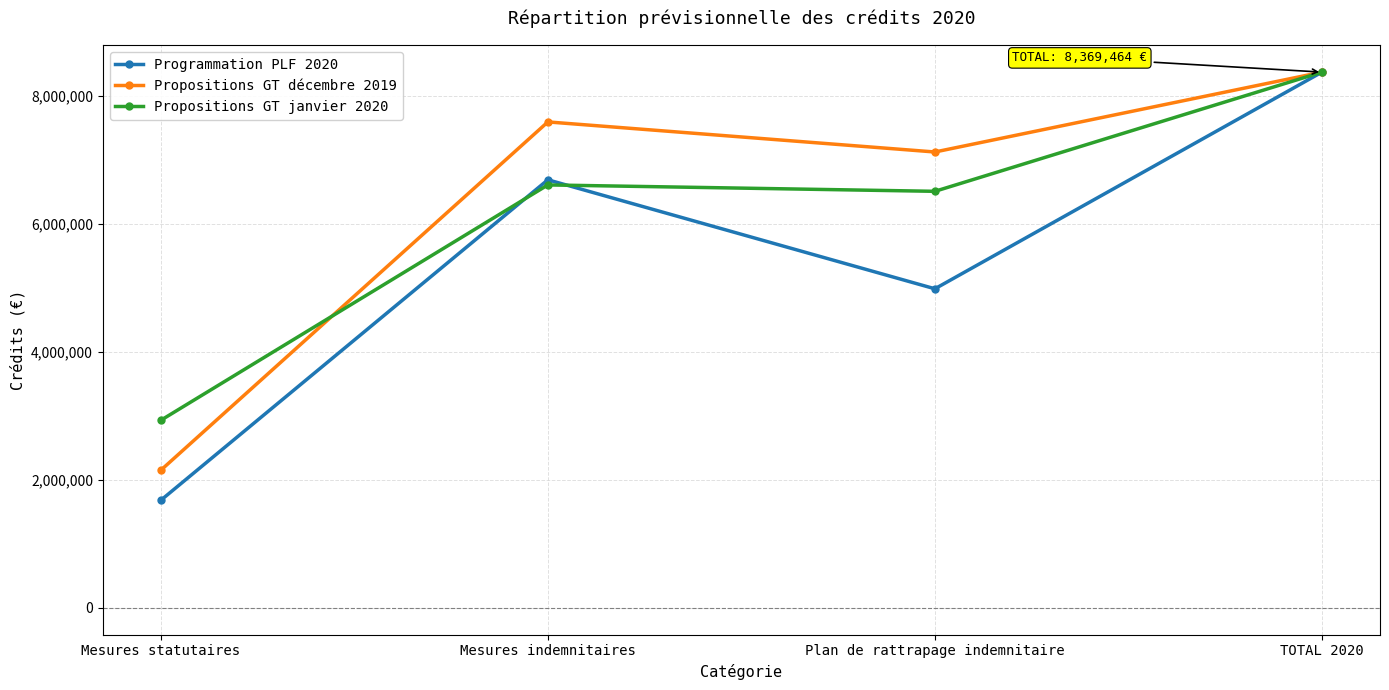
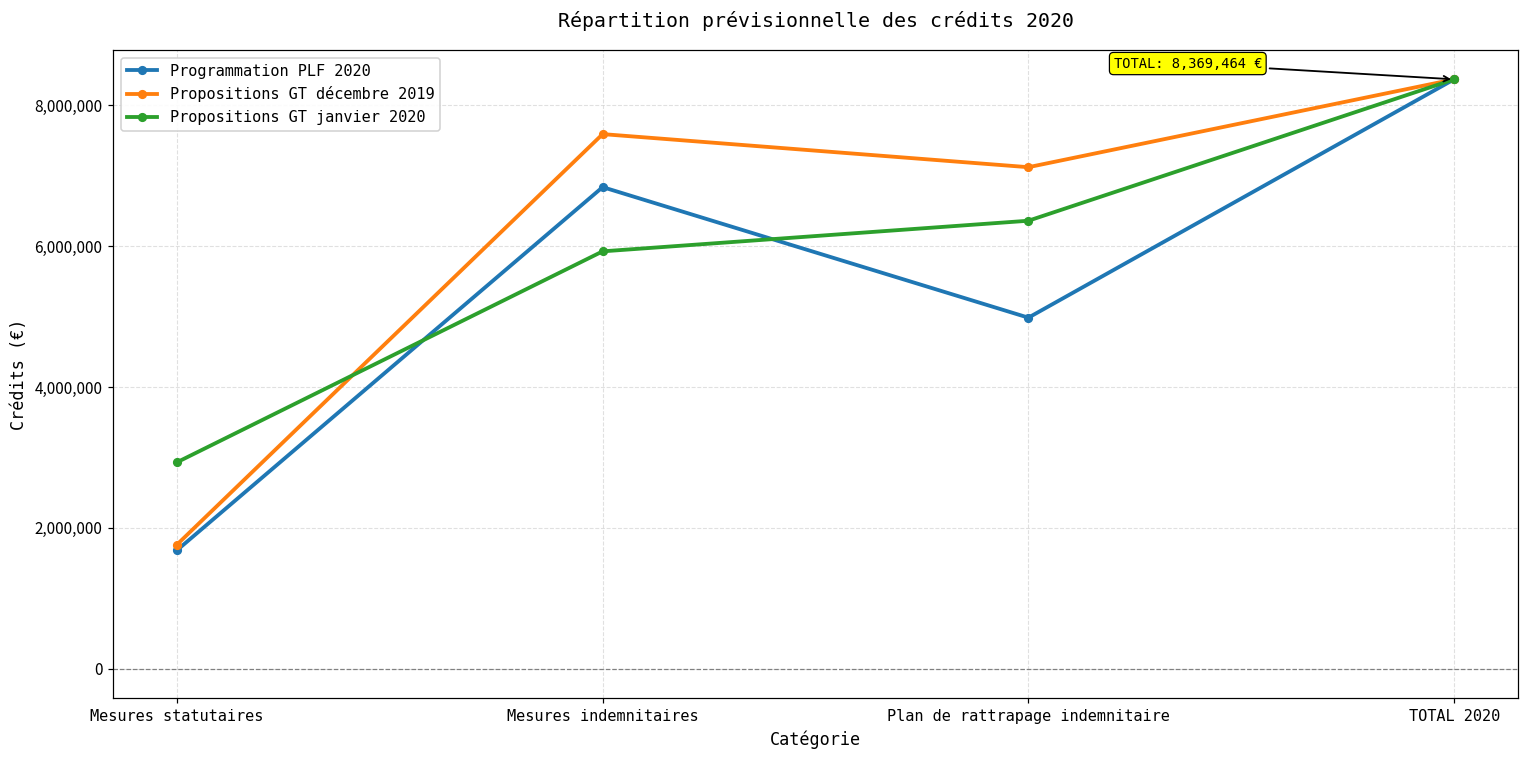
  {
    "Programmation PLF 2020": {
      "Mesures statutaires": "1,700,000",
-     "Mesures indemnitaires": "6,700,000",
+     "Mesures indemnitaires": "6,800,000",
      "Plan de rattrapage indemnitaire": "5,000,000"
    },
    "Propositions GT décembre 2019": {
-     "Mesures statutaires": "2,200,000",
+     "Mesures statutaires": "1,800,000",
      "Mesures indemnitaires": "7,600,000",
      "Plan de rattrapage indemnitaire": "7,100,000"
    },
    "Propositions GT janvier 2020": {
      "Mesures statutaires": "2,900,000",
-     "Mesures indemnitaires": "6,600,000",
-     "Plan de rattrapage indemnitaire": "6,500,000"
+     "Mesures indemnitaires": "5,900,000",
+     "Plan de rattrapage indemnitaire": "6,400,000"
    }
  }
